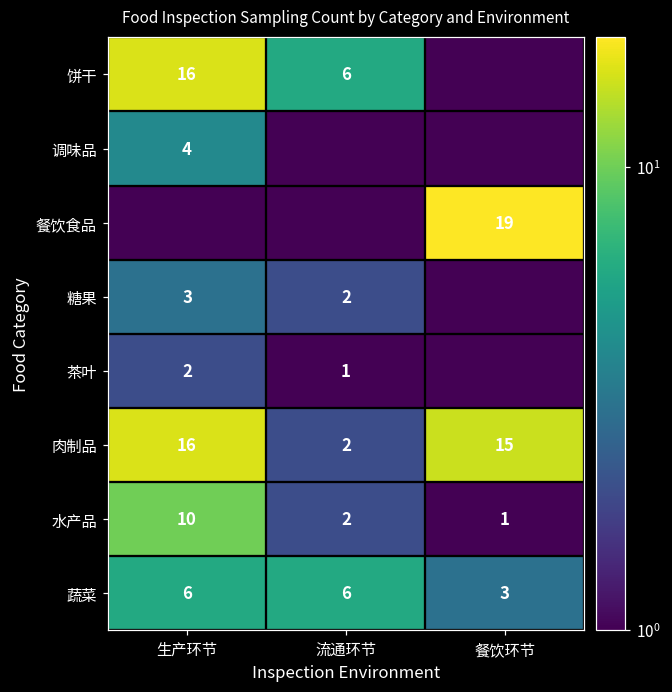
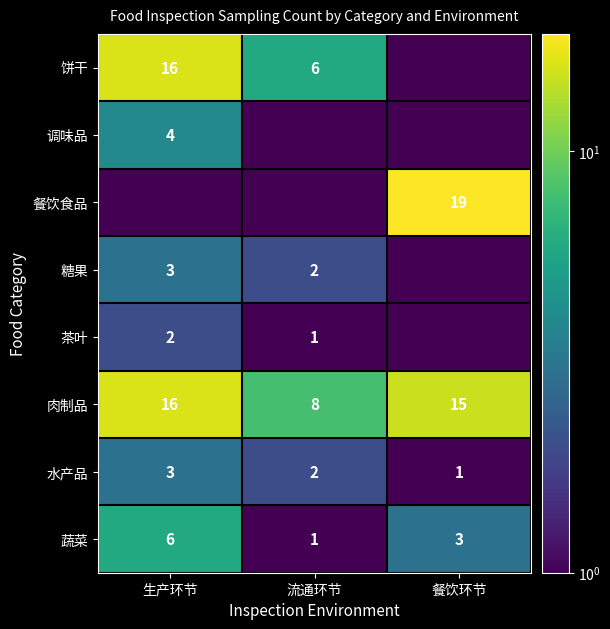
  {
    "饼干": {
      "生产环节": 16,
      "流通环节": 6
    },
    "调味品": {
      "生产环节": 4
    },
    "餐饮食品": {
      "餐饮环节": 19
    },
    "糖果": {
      "生产环节": 3,
      "流通环节": 2
    },
    "茶叶": {
      "生产环节": 2,
      "流通环节": 1
    },
    "肉制品": {
      "生产环节": 16,
-     "流通环节": 2,
+     "流通环节": 8,
      "餐饮环节": 15
    },
    "水产品": {
-     "生产环节": 10,
+     "生产环节": 3,
      "流通环节": 2,
      "餐饮环节": 1
    },
    "蔬菜": {
      "生产环节": 6,
-     "流通环节": 6,
+     "流通环节": 1,
      "餐饮环节": 3
    }
  }
